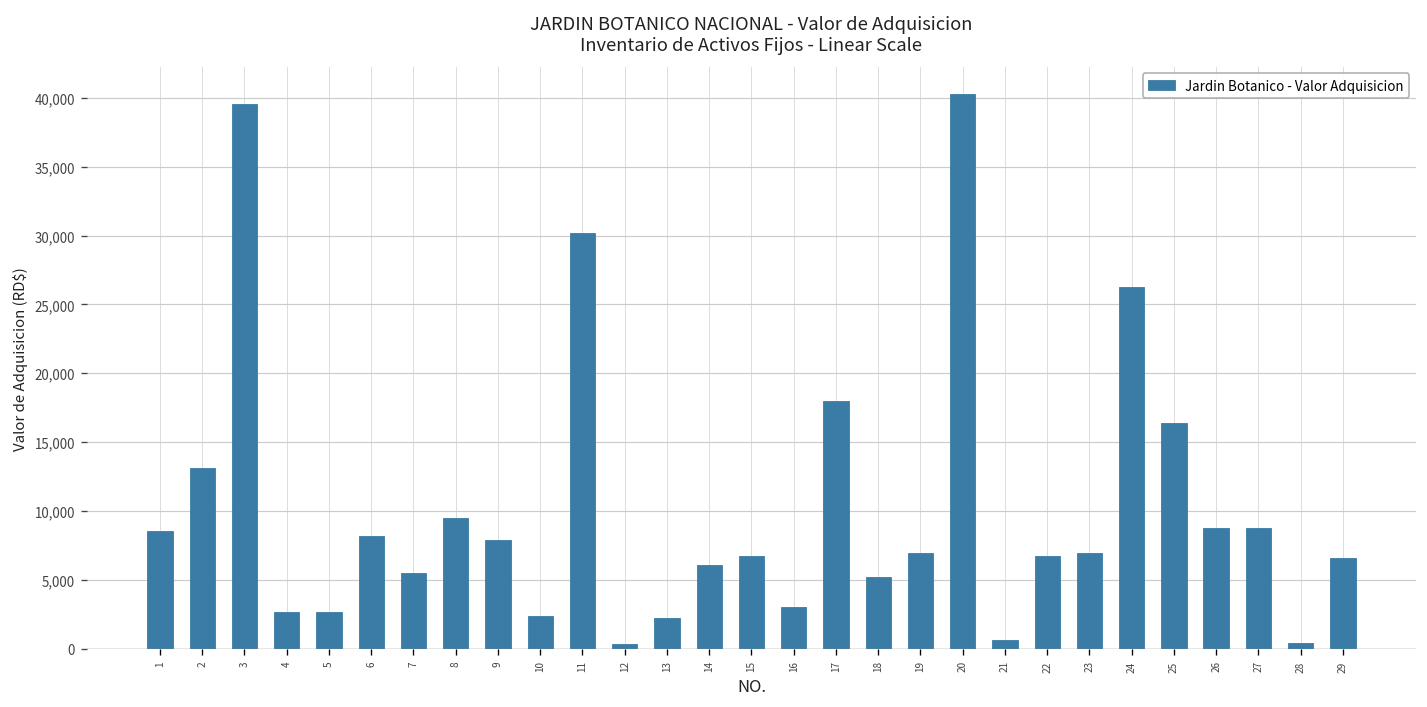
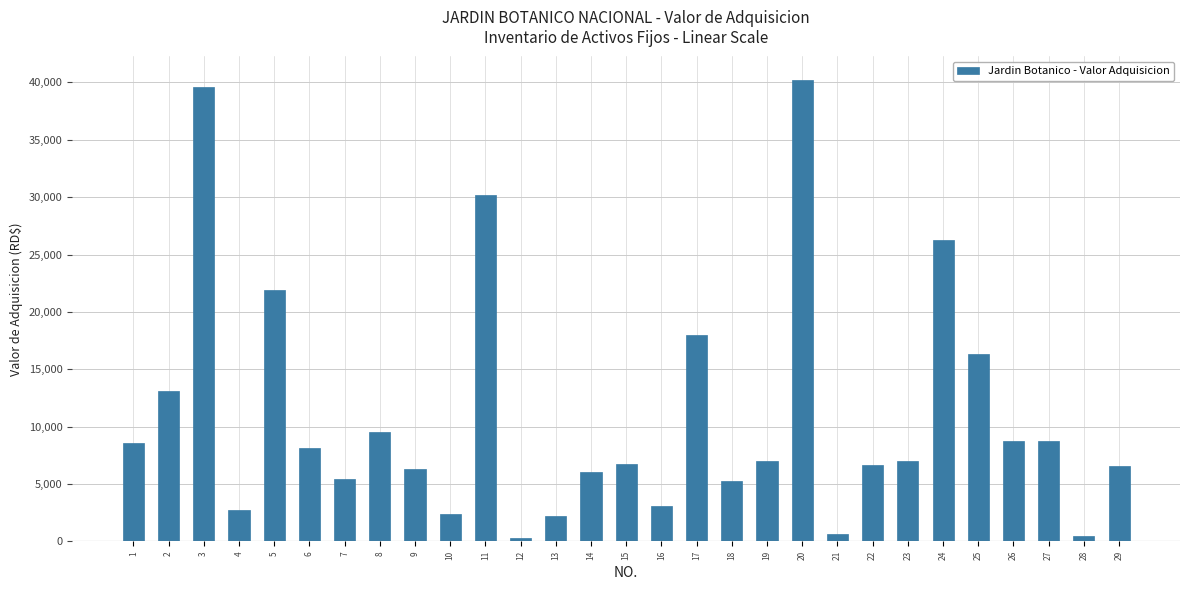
  {
    "1": "8,600",
    "2": "13,100",
    "3": "39,600",
    "4": "2,700",
-   "5": "2,700",
+   "5": "21,900",
    "6": "8,200",
    "7": "5,500",
    "8": "9,500",
-   "9": "7,900",
+   "9": "6,300",
    "10": "2,400",
    "11": "30,200",
    "12": "300",
    "13": "2,200",
    "14": "6,100",
    "15": "6,700",
    "16": "3,000",
    "17": "18,000",
    "18": "5,200",
    "19": "7,000",
    "20": "40,200",
    "21": "600",
    "22": "6,700",
    "23": "7,000",
    "24": "26,300",
    "25": "16,400",
    "26": "8,800",
    "27": "8,800",
    "28": "400",
    "29": "6,600"
  }
